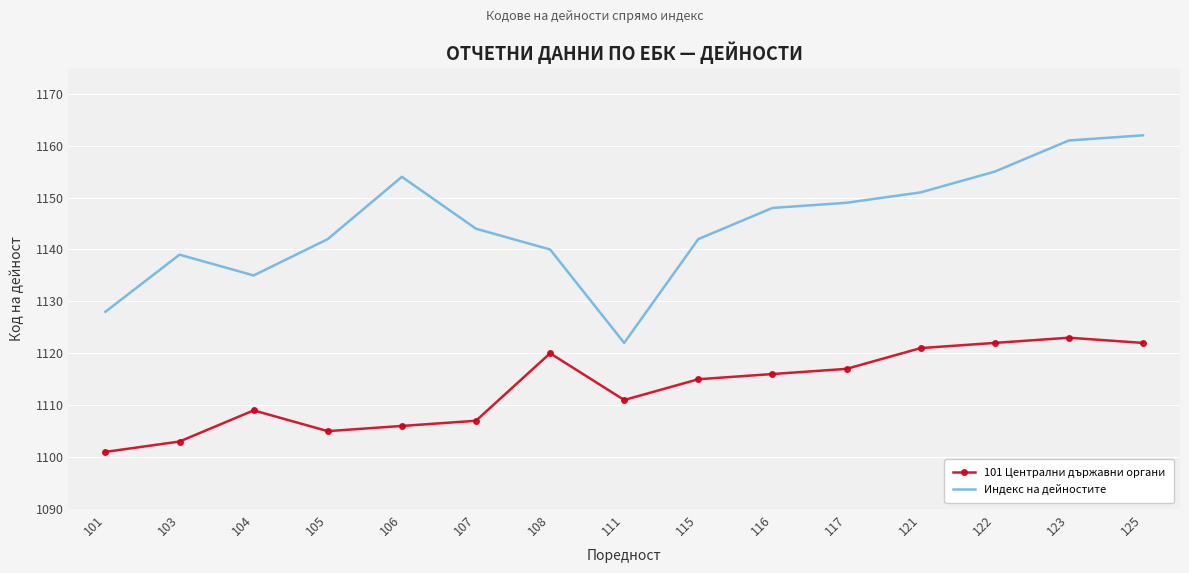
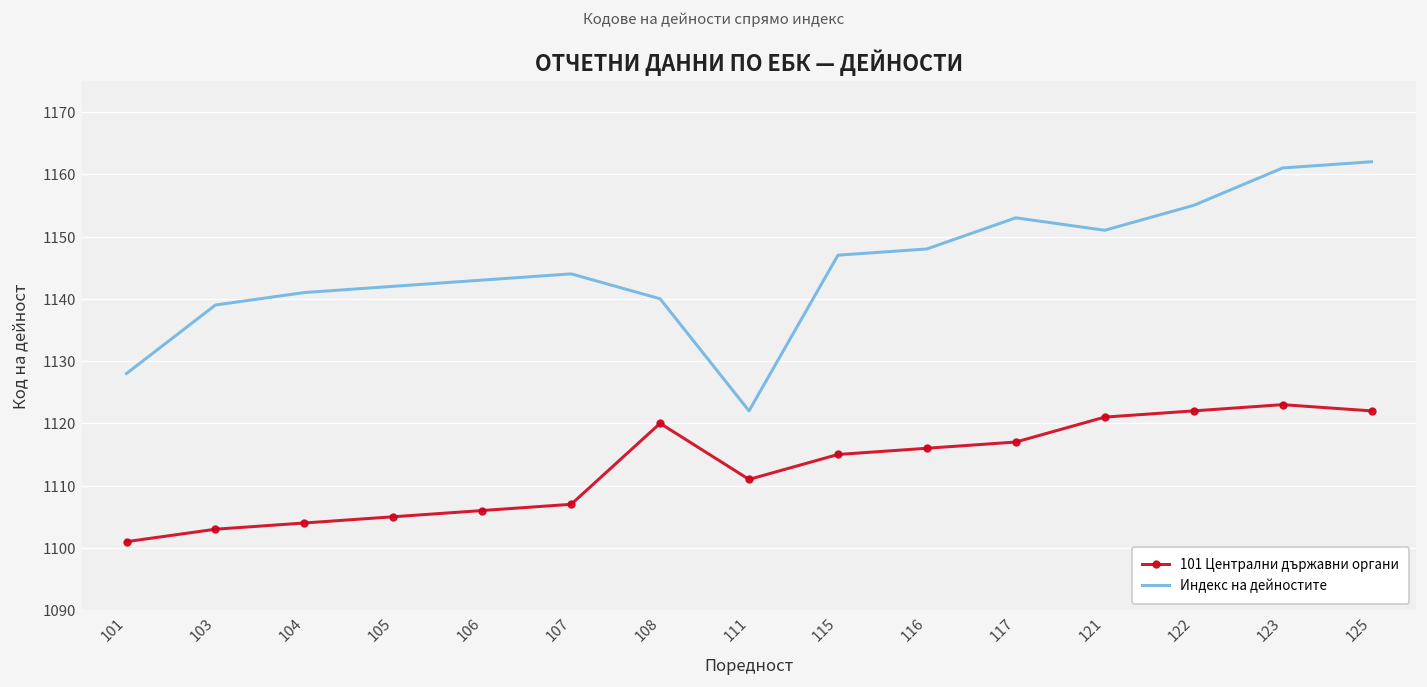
  {
    "101 Централни държавни органи": {
      "101": 1101,
      "103": 1103,
-     "104": 1109,
+     "104": 1104,
      "105": 1105,
      "106": 1106,
      "107": 1107,
      "108": 1120,
      "111": 1111,
      "115": 1115,
      "116": 1116,
      "117": 1117,
      "121": 1121,
      "122": 1122,
      "123": 1123,
      "125": 1122
    },
    "Индекс на дейностите": {
      "101": 1128,
      "103": 1139,
-     "104": 1135,
+     "104": 1141,
      "105": 1142,
-     "106": 1154,
+     "106": 1143,
      "107": 1144,
      "108": 1140,
      "111": 1122,
-     "115": 1142,
+     "115": 1147,
      "116": 1148,
-     "117": 1149,
+     "117": 1153,
      "121": 1151,
      "122": 1155,
      "123": 1161,
      "125": 1162
    }
  }
